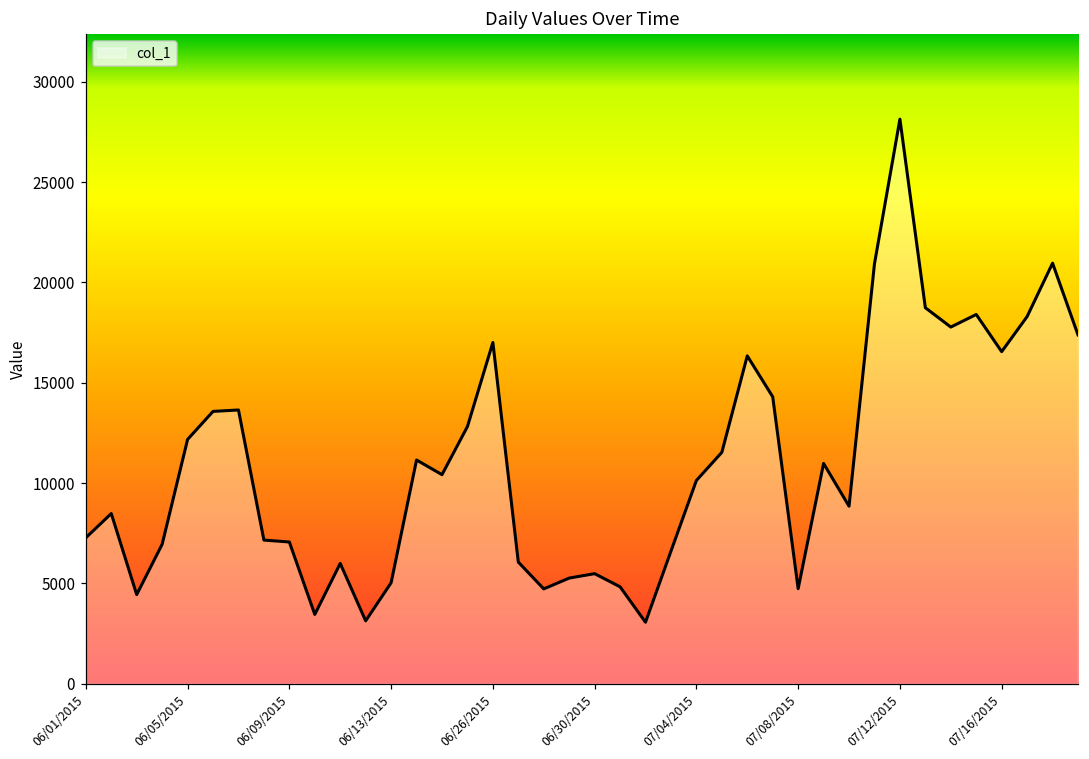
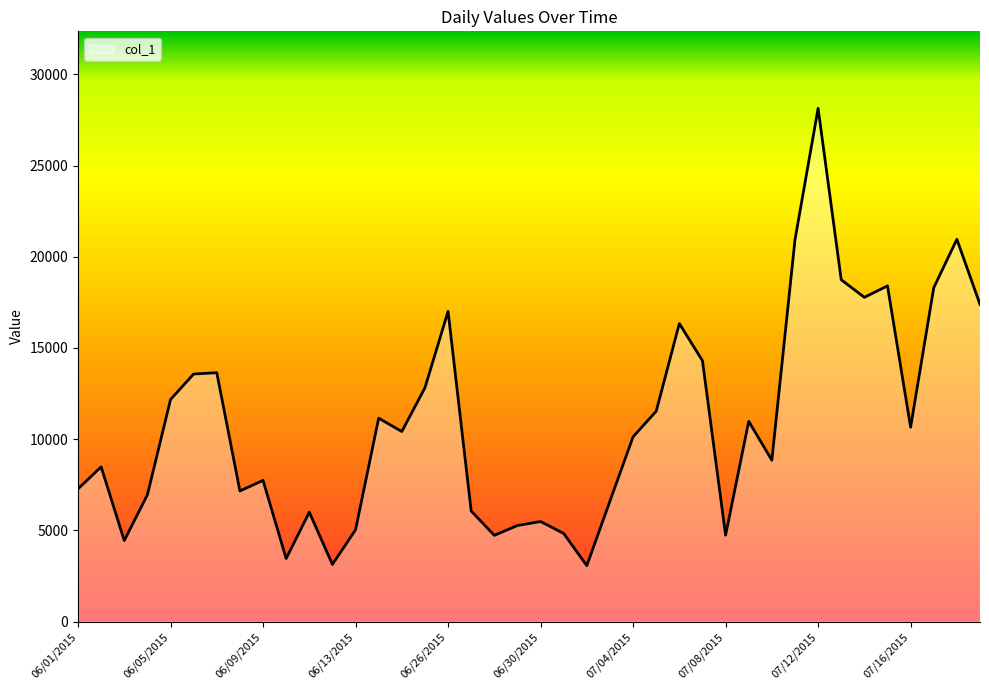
  {
    "06/01/2015": 7300,
    "06/05/2015": 12200,
-   "06/09/2015": 7100,
+   "06/09/2015": 7700,
    "06/13/2015": 5000,
    "06/26/2015": 17000,
    "06/30/2015": 5500,
    "07/04/2015": 10100,
    "07/08/2015": 4700,
    "07/12/2015": 28100,
-   "07/16/2015": 16600
+   "07/16/2015": 10700
  }
